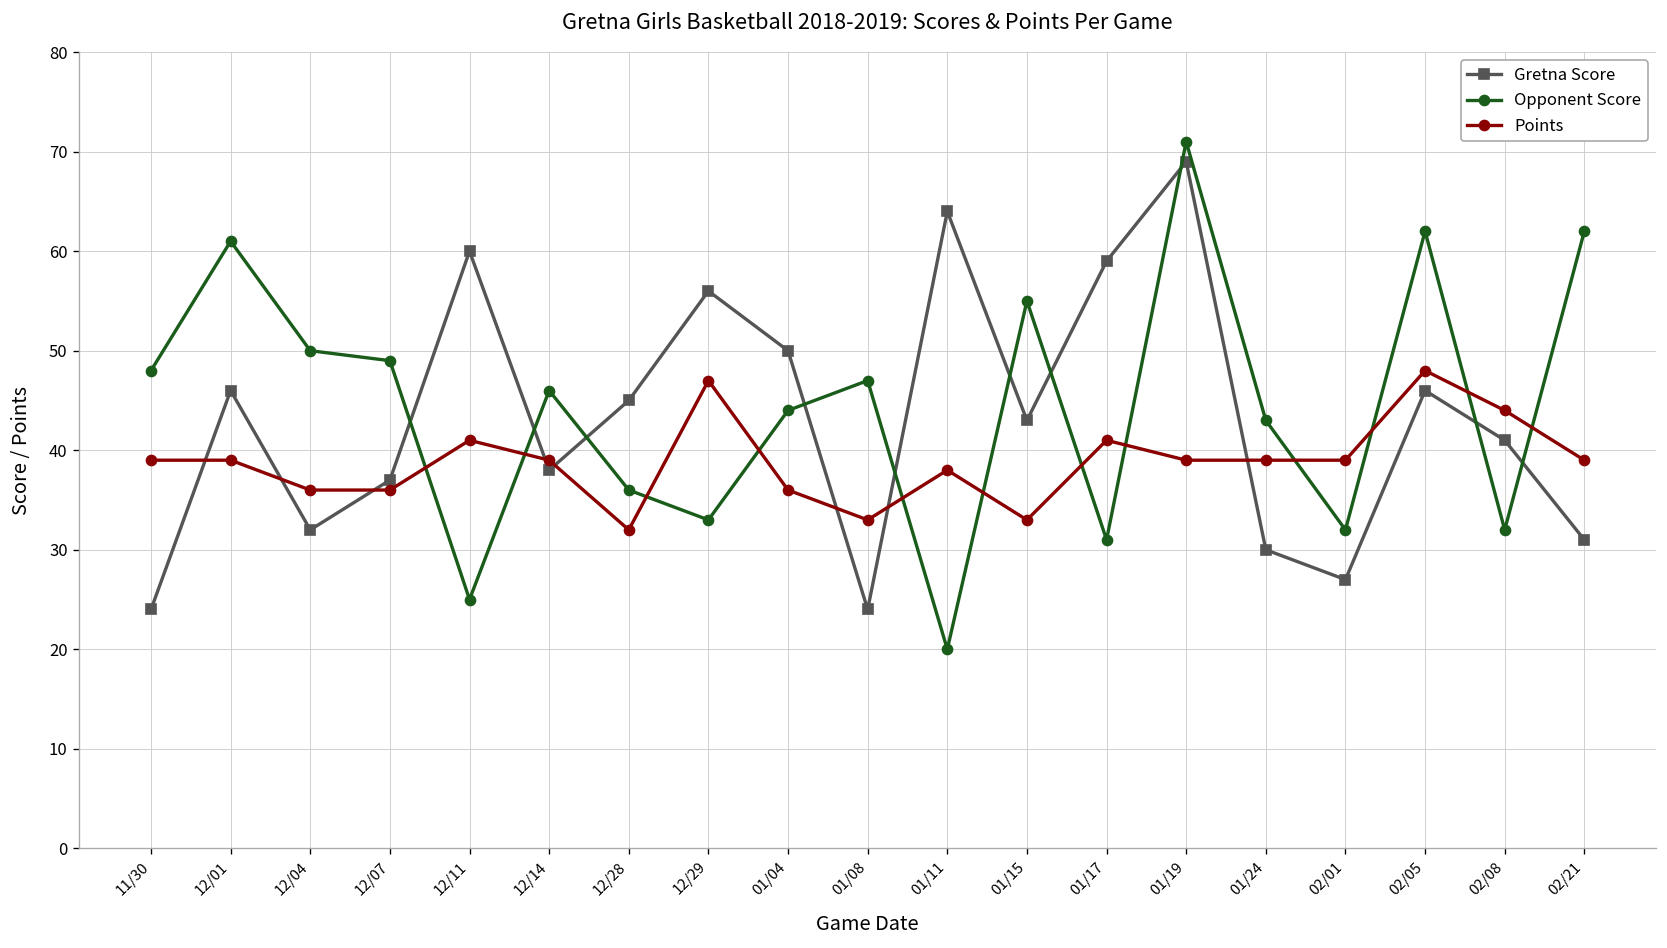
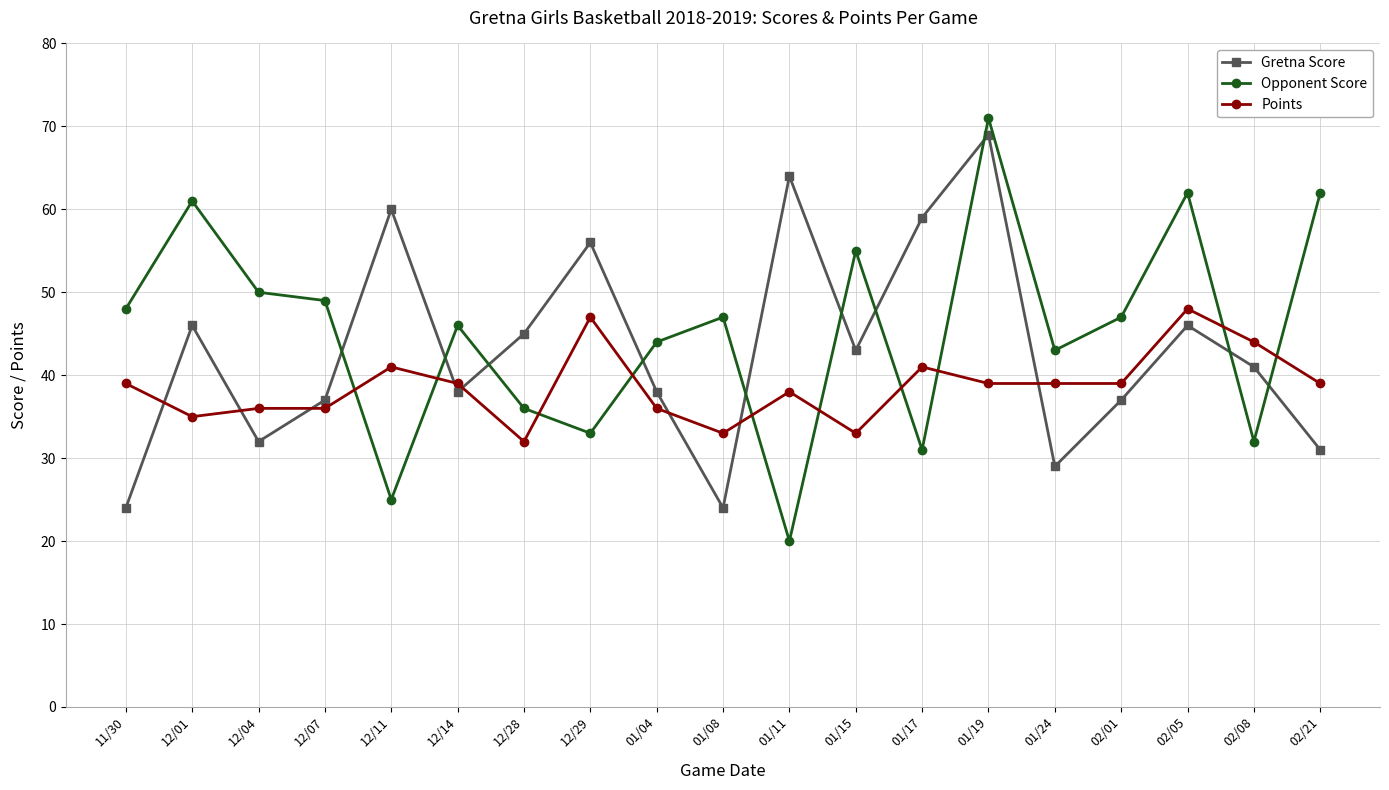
  {
    "Gretna Score": {
      "11/30": 24,
      "12/01": 46,
      "12/04": 32,
      "12/07": 37,
      "12/11": 60,
      "12/14": 38,
      "12/28": 45,
      "12/29": 56,
-     "01/04": 50,
+     "01/04": 38,
      "01/08": 24,
      "01/11": 64,
      "01/15": 43,
      "01/17": 59,
      "01/19": 69,
-     "01/24": 30,
-     "02/01": 27,
+     "01/24": 29,
+     "02/01": 37,
      "02/05": 46,
      "02/08": 41,
      "02/21": 31
    },
    "Opponent Score": {
      "11/30": 48,
      "12/01": 61,
      "12/04": 50,
      "12/07": 49,
      "12/11": 25,
      "12/14": 46,
      "12/28": 36,
      "12/29": 33,
      "01/04": 44,
      "01/08": 47,
      "01/11": 20,
      "01/15": 55,
      "01/17": 31,
      "01/19": 71,
      "01/24": 43,
-     "02/01": 32,
+     "02/01": 47,
      "02/05": 62,
      "02/08": 32,
      "02/21": 62
    },
    "Points": {
      "11/30": 39,
-     "12/01": 39,
+     "12/01": 35,
      "12/04": 36,
      "12/07": 36,
      "12/11": 41,
      "12/14": 39,
      "12/28": 32,
      "12/29": 47,
      "01/04": 36,
      "01/08": 33,
      "01/11": 38,
      "01/15": 33,
      "01/17": 41,
      "01/19": 39,
      "01/24": 39,
      "02/01": 39,
      "02/05": 48,
      "02/08": 44,
      "02/21": 39
    }
  }
